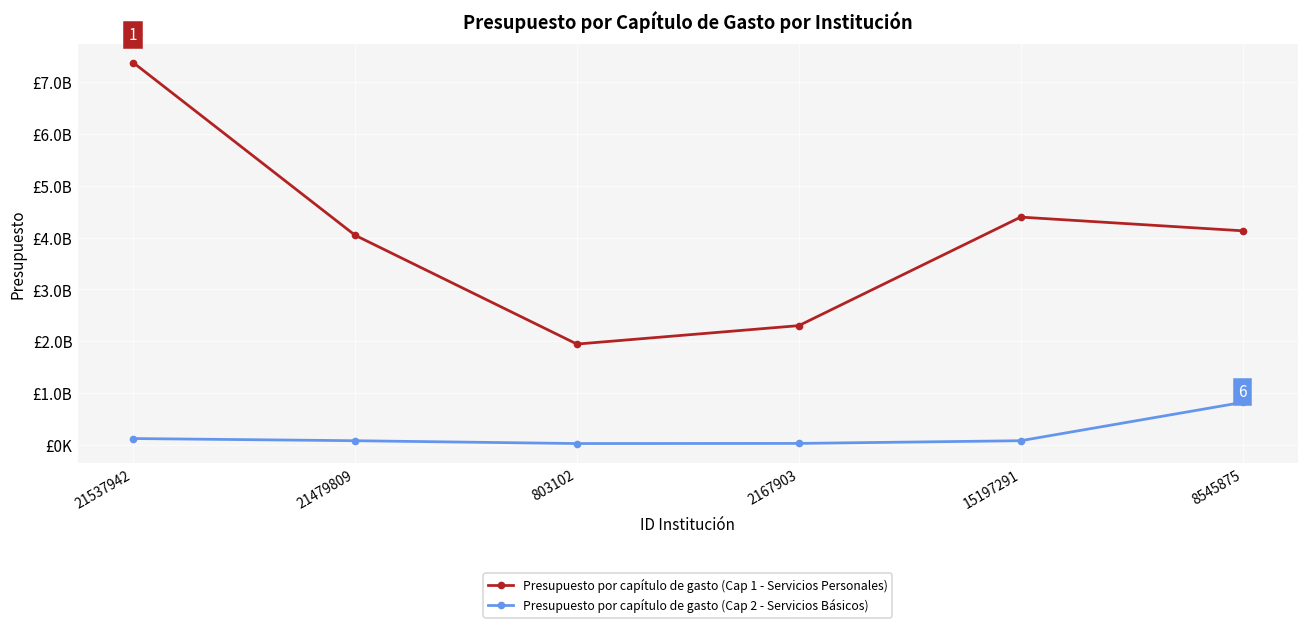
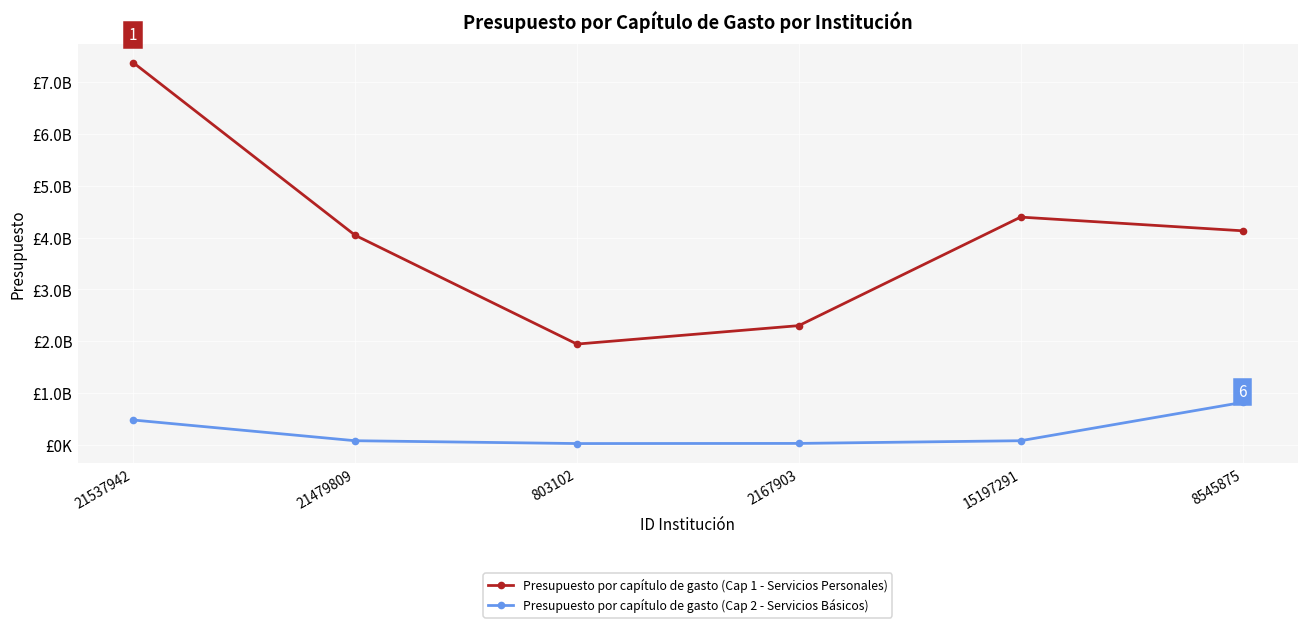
  {
    "Presupuesto por capítulo de gasto (Cap 1 - Servicios Personales)": {
      "21479809": "£4000000000",
      "803102": "£1900000000",
      "2167903": "£2300000000",
      "15197291": "£4400000000",
      "8545875": "£4100000000"
    },
    "Presupuesto por capítulo de gasto (Cap 2 - Servicios Básicos)": {
-     "21537942": "£100000000",
+     "21537942": "£500000000",
      "21479809": "£100000000",
      "803102": "£0",
      "2167903": "£0",
      "15197291": "£100000000"
    }
  }
